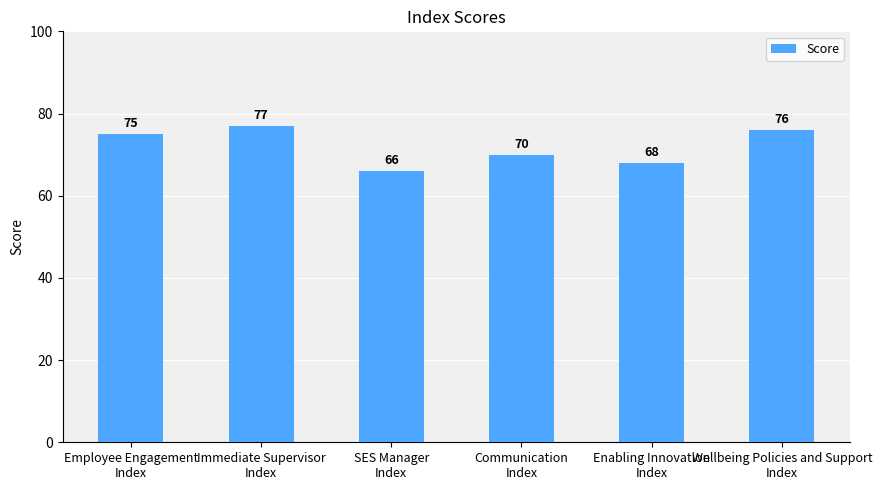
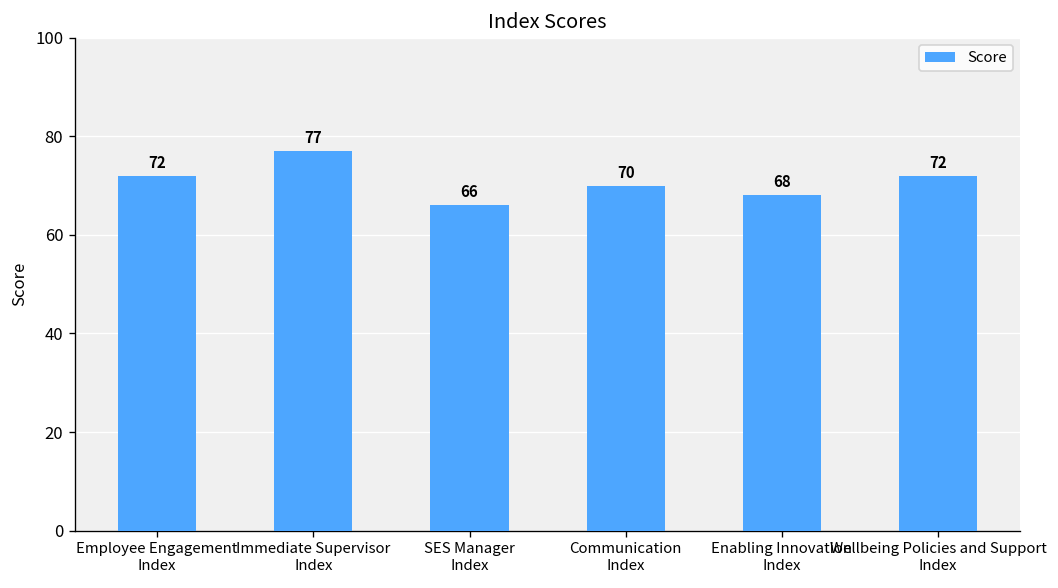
  {
-   "Employee Engagement Index": 75,
+   "Employee Engagement Index": 72,
    "Immediate Supervisor Index": 77,
    "SES Manager Index": 66,
    "Communication Index": 70,
-   "Wellbeing Policies and Support Index": 76
+   "Wellbeing Policies and Support Index": 72
  }
